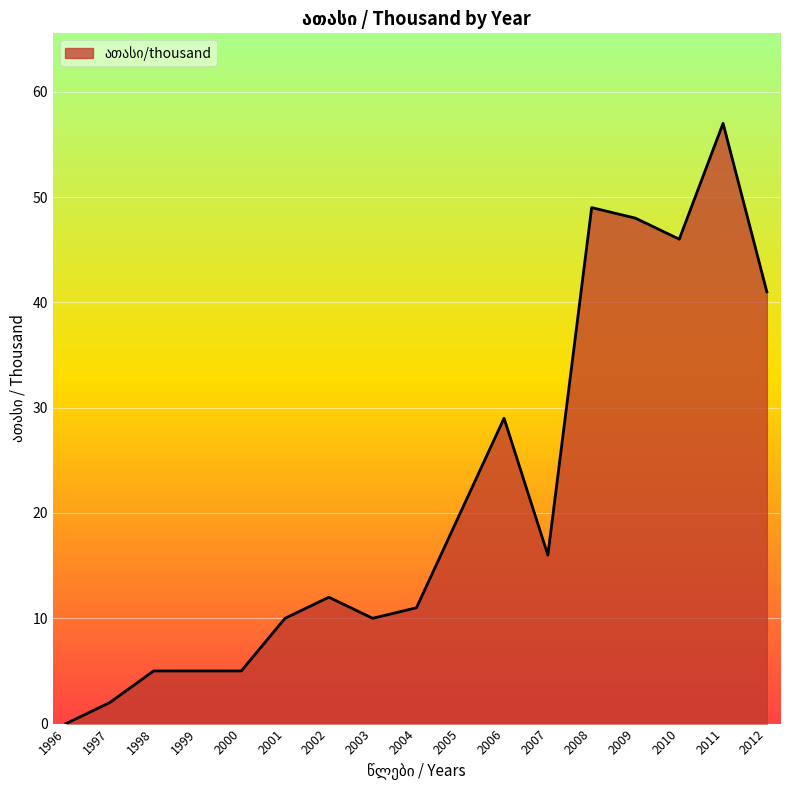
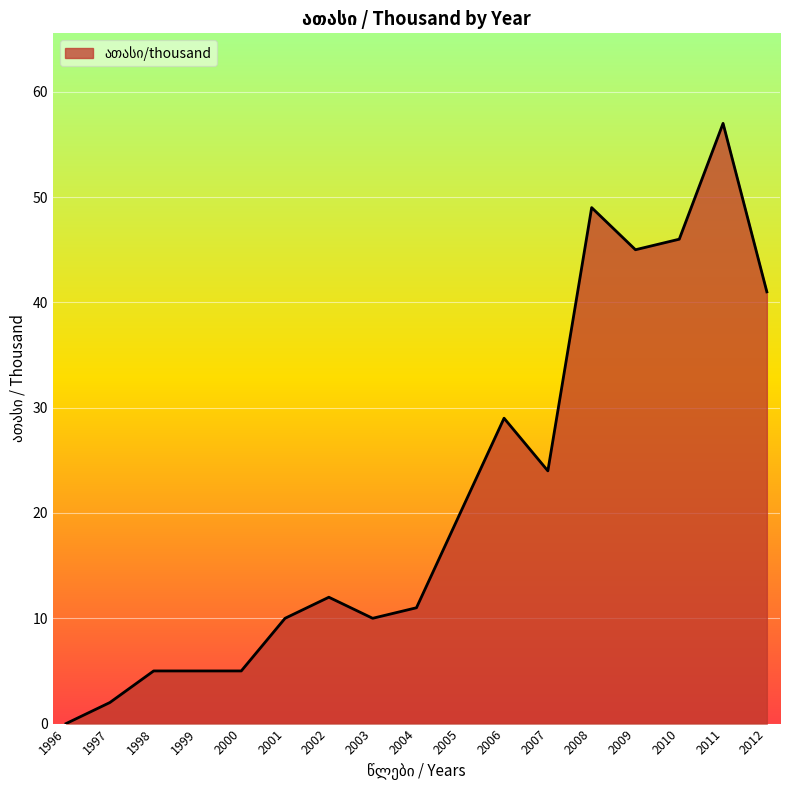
  {
    "1996": 0,
    "1997": 2,
    "1998": 5,
    "1999": 5,
    "2000": 5,
    "2001": 10,
    "2002": 12,
    "2003": 10,
    "2004": 11,
    "2005": 20,
    "2006": 29,
-   "2007": 16,
+   "2007": 24,
    "2008": 49,
-   "2009": 48,
+   "2009": 45,
    "2010": 46,
    "2011": 57,
    "2012": 41
  }
